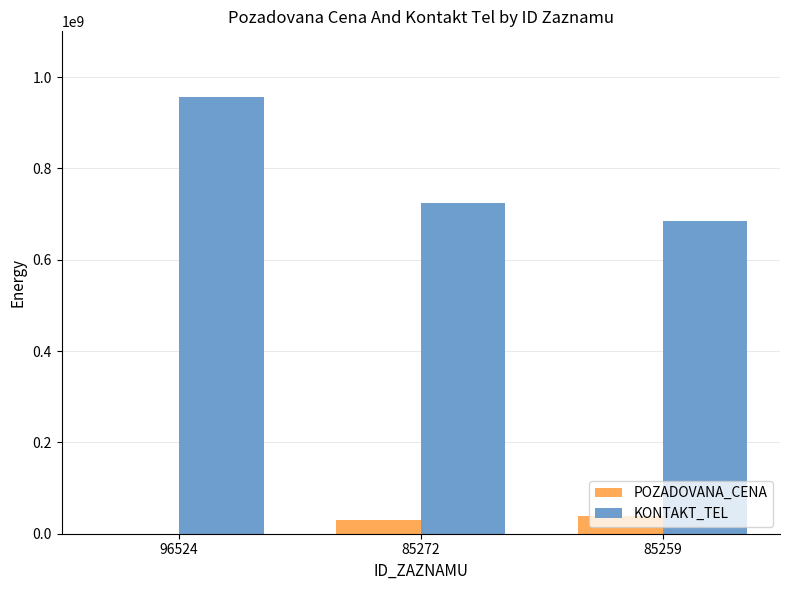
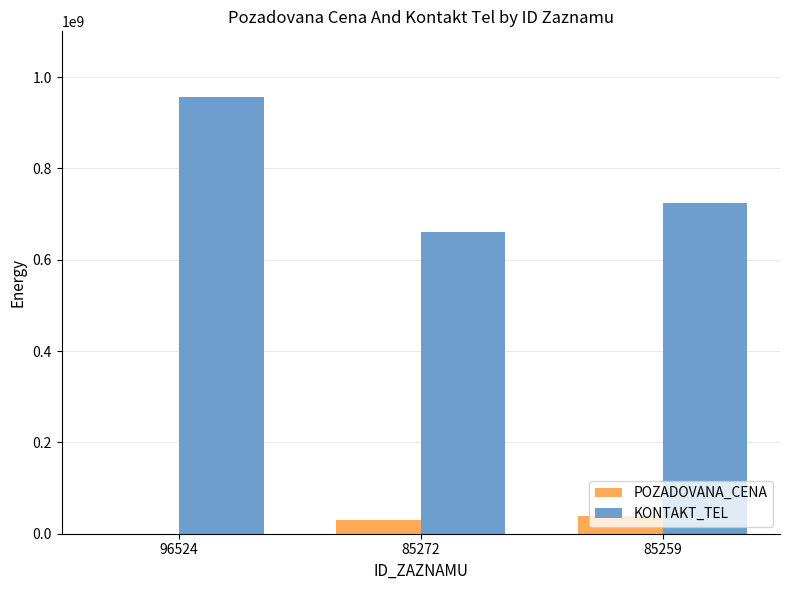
  {
    "POZADOVANA_CENA": {
      "85272": 30000000
    },
    "KONTAKT_TEL": {
      "96524": 960000000,
-     "85272": 720000000,
-     "85259": 680000000
+     "85272": 660000000,
+     "85259": 720000000
    }
  }
